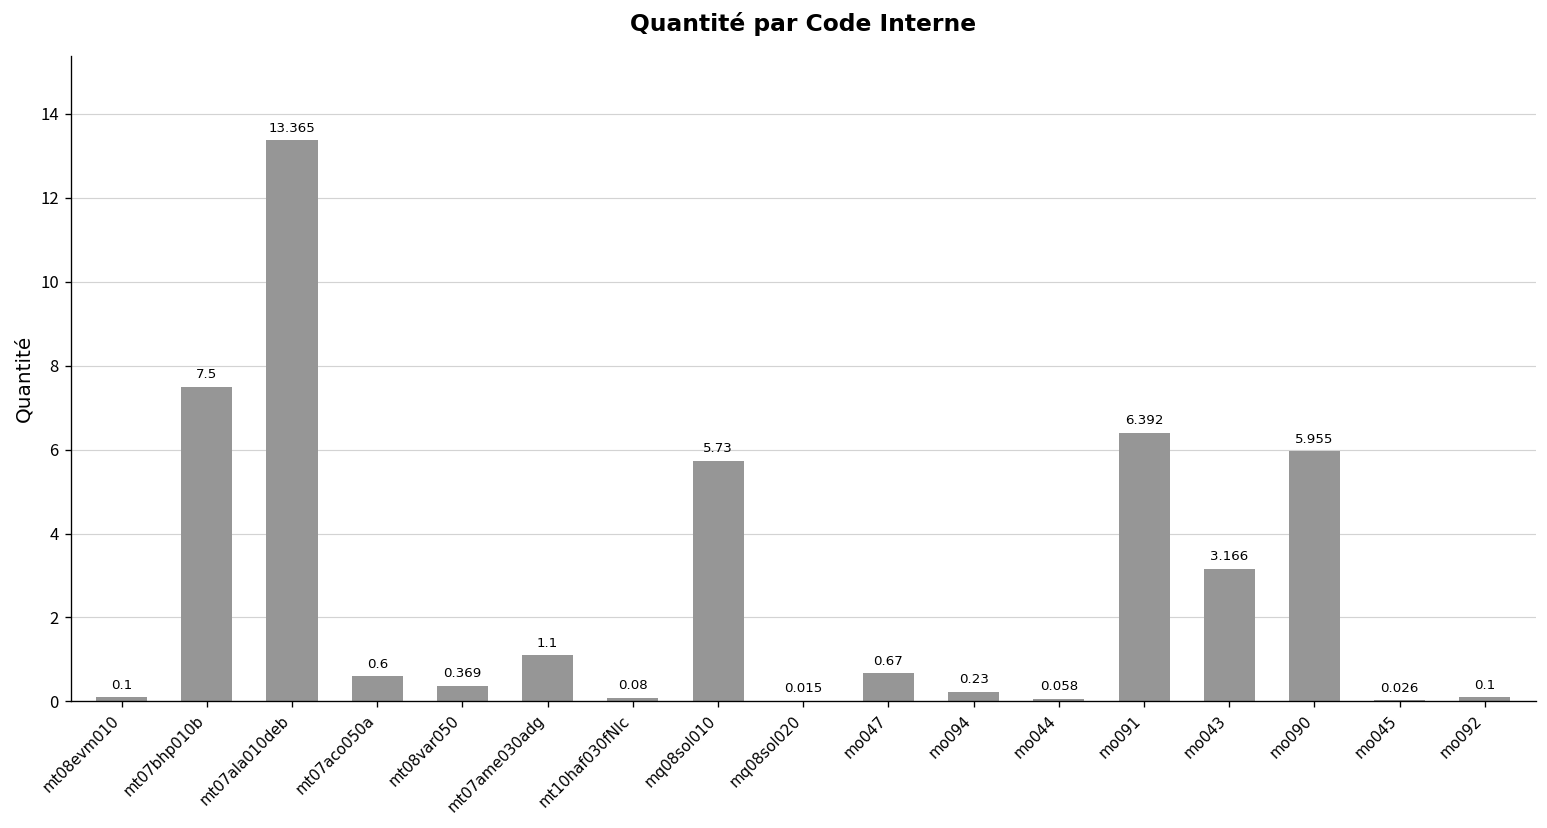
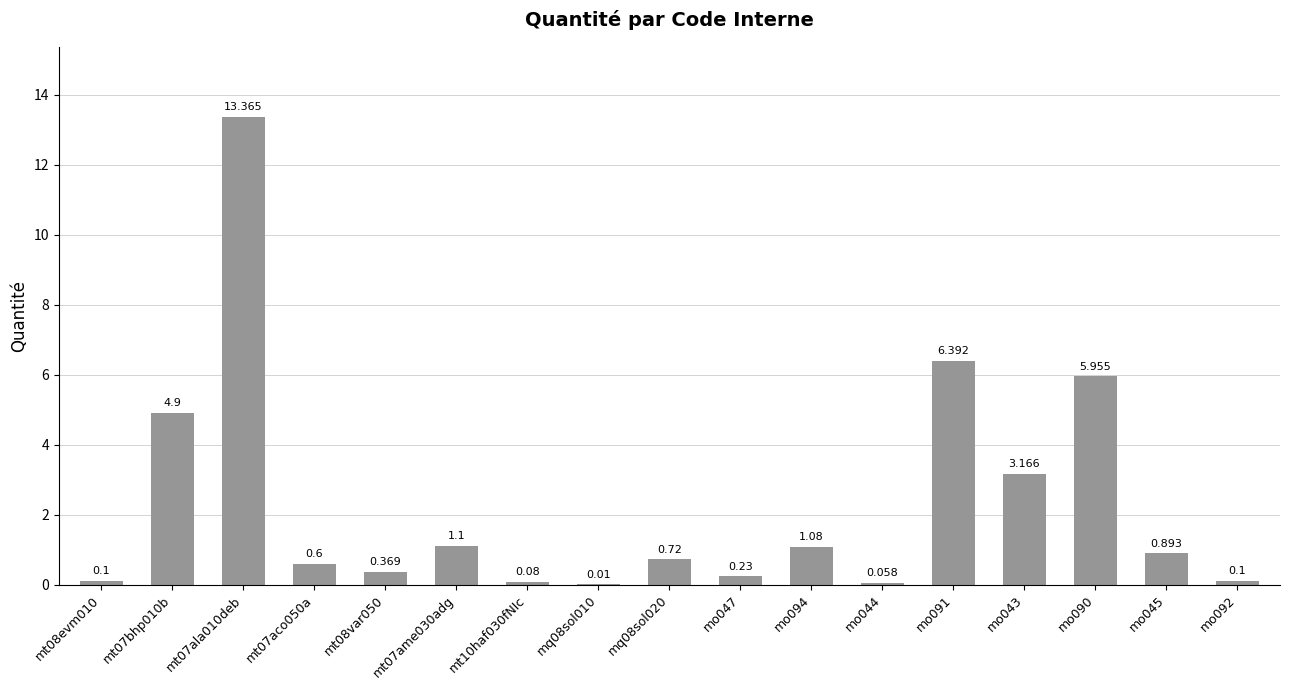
  {
    "mt08evm010": 0.1,
-   "mt07bhp010b": 7.5,
+   "mt07bhp010b": 4.9,
    "mt07ala010deb": 13.365,
    "mt07aco050a": 0.6,
    "mt08var050": 0.369,
    "mt07ame030adg": 1.1,
    "mt10haf030fNIc": 0.08,
-   "mq08sol010": 5.73,
-   "mq08sol020": 0.015,
-   "mo047": 0.67,
-   "mo094": 0.23,
+   "mq08sol010": 0.01,
+   "mq08sol020": 0.72,
+   "mo047": 0.23,
+   "mo094": 1.08,
    "mo044": 0.058,
    "mo091": 6.392,
    "mo043": 3.166,
    "mo090": 5.955,
-   "mo045": 0.026,
+   "mo045": 0.893,
    "mo092": 0.1
  }
